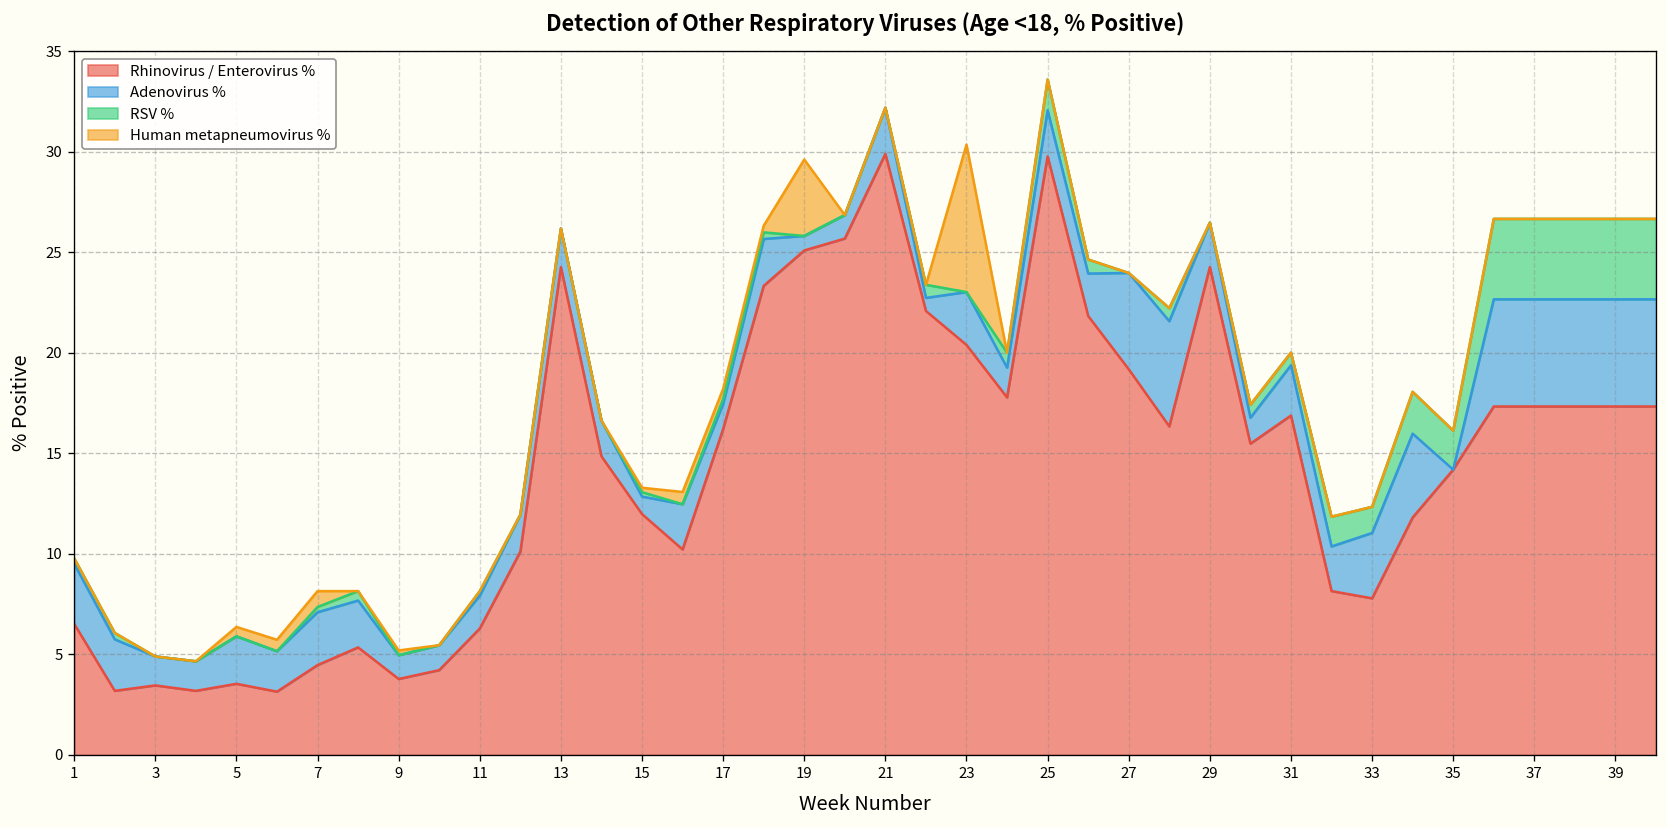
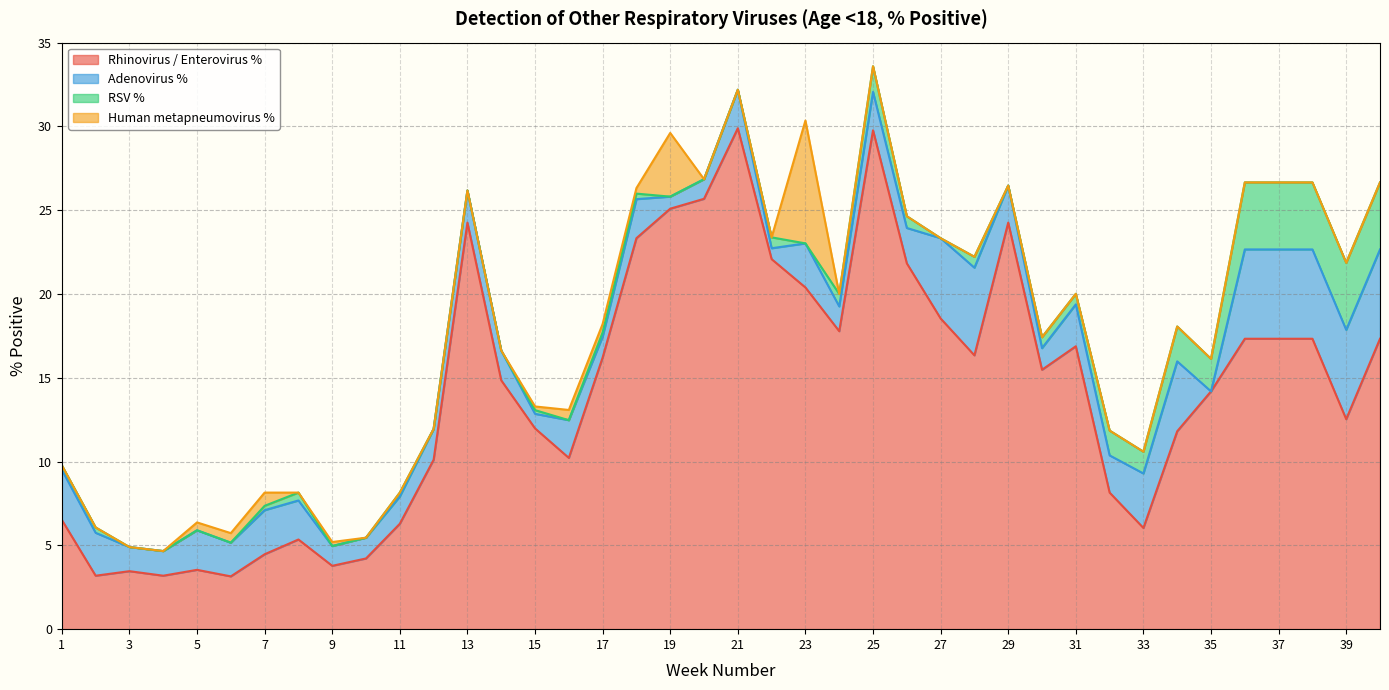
  {
    "Rhinovirus / Enterovirus %": {
      "1": 6.5,
      "3": 3.5,
      "5": 3.5,
      "7": 4.5,
      "9": 3.8,
      "11": 6.3,
      "13": 24.3,
      "15": 12.0,
      "17": 16.2,
      "19": 25.1,
      "21": 29.9,
      "23": 20.4,
      "25": 29.8,
-     "27": 19.2,
+     "27": 18.5,
      "29": 24.3,
      "31": 16.9,
-     "33": 7.8,
+     "33": 6.0,
      "37": 17.3,
-     "39": 17.3
+     "39": 12.5
    },
    "Adenovirus %": {
      "1": 3.0,
      "7": 2.6,
      "11": 1.6,
      "15": 0.9,
      "17": 1.3,
      "25": 2.3,
      "31": 2.5,
      "33": 3.2,
      "37": 5.3,
      "39": 5.3
    },
    "RSV %": {
      "7": 0.3,
      "15": 0.2,
      "17": 0.3
    },
    "Human metapneumovirus %": {
      "5": 0.5,
      "7": 0.8,
      "9": 0.2,
      "15": 0.2,
      "17": 0.5,
      "19": 3.8,
      "23": 7.3
    }
  }
